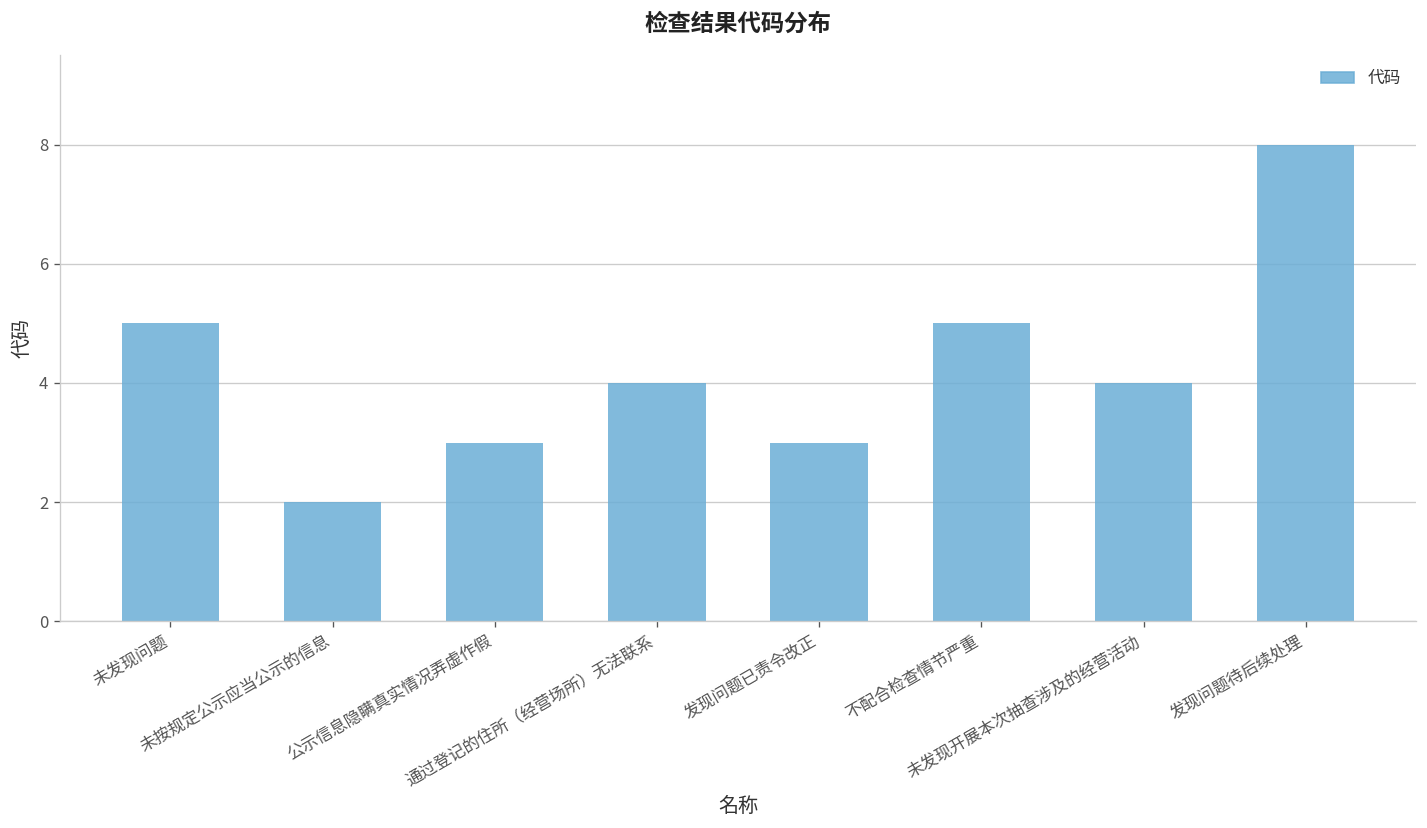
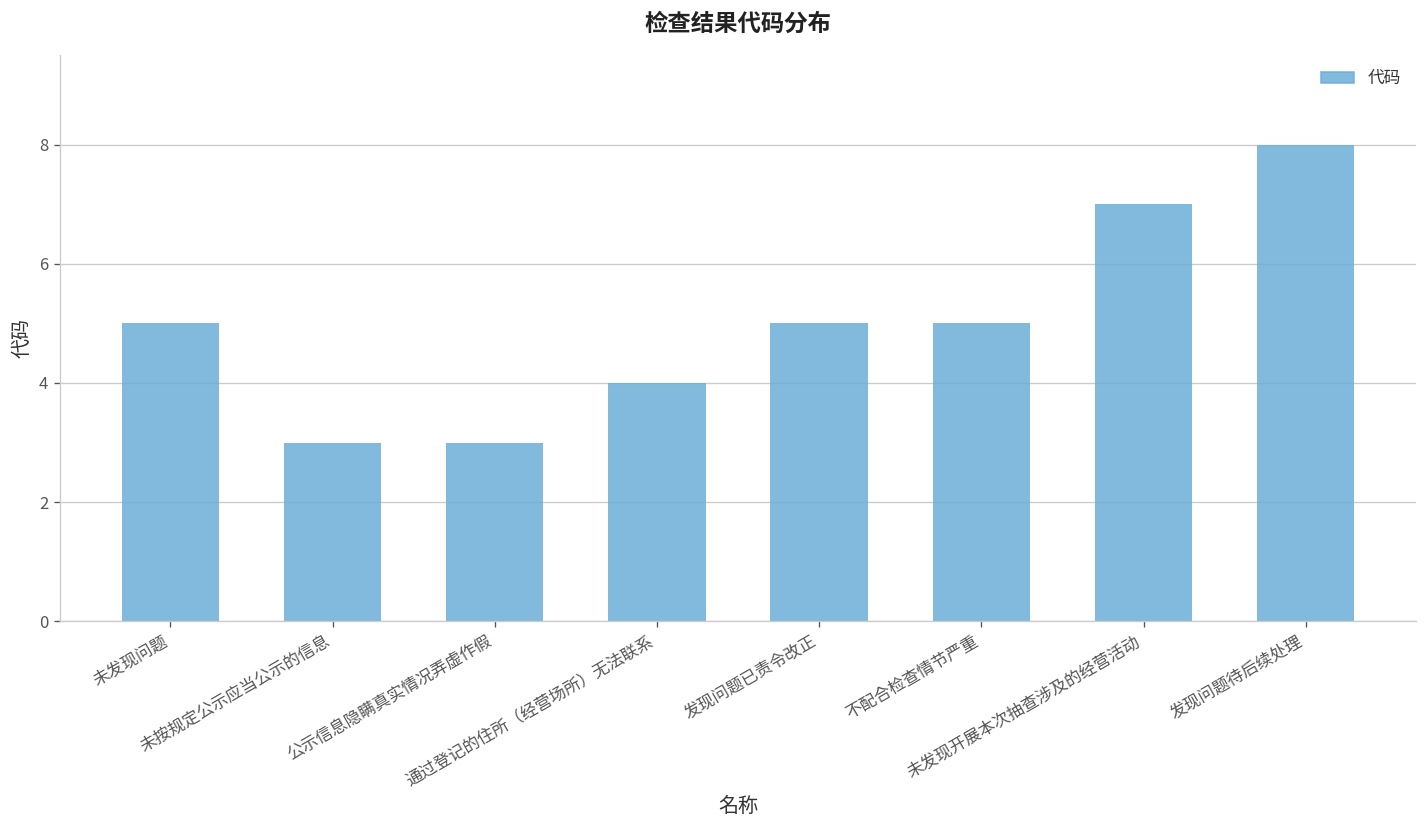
  {
    "未发现问题": 5,
-   "未按规定公示应当公示的信息": 2,
+   "未按规定公示应当公示的信息": 3,
    "公示信息隐瞒真实情况弄虚作假": 3,
    "通过登记的住所（经营场所）无法联系": 4,
-   "发现问题已责令改正": 3,
+   "发现问题已责令改正": 5,
    "不配合检查情节严重": 5,
-   "未发现开展本次抽查涉及的经营活动": 4,
+   "未发现开展本次抽查涉及的经营活动": 7,
    "发现问题待后续处理": 8
  }
